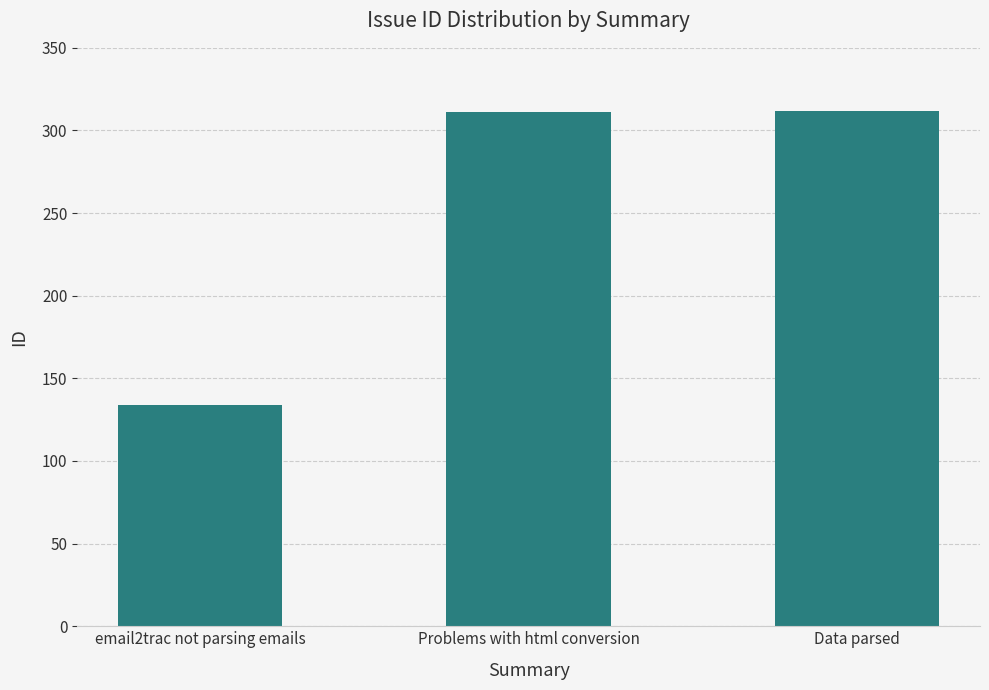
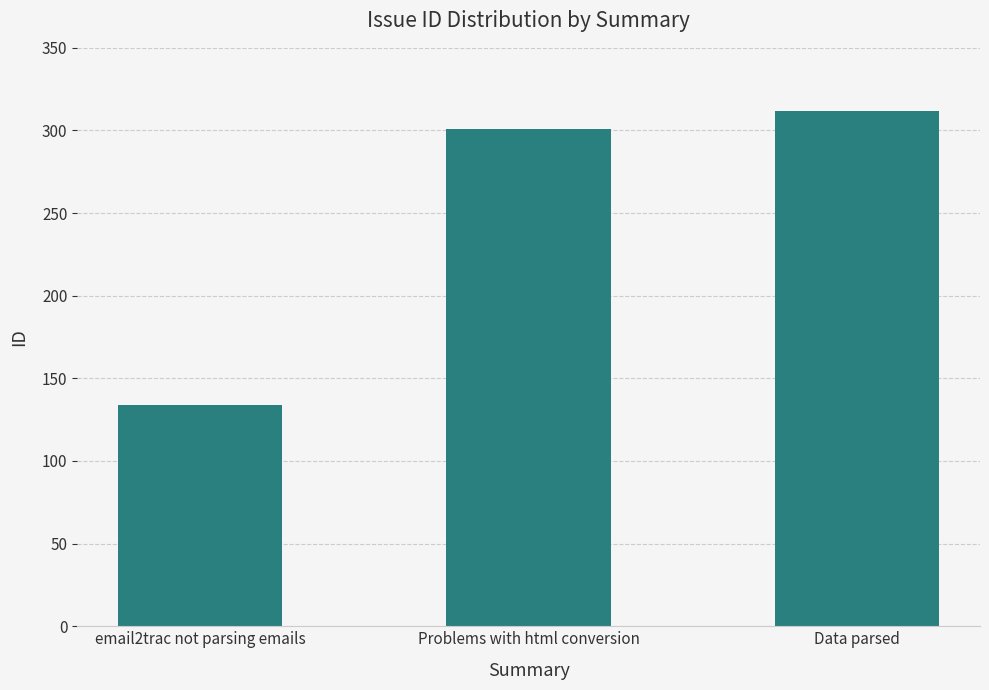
  {
    "email2trac not parsing emails": 134,
-   "Problems with html conversion": 311,
+   "Problems with html conversion": 301,
    "Data parsed": 312
  }
